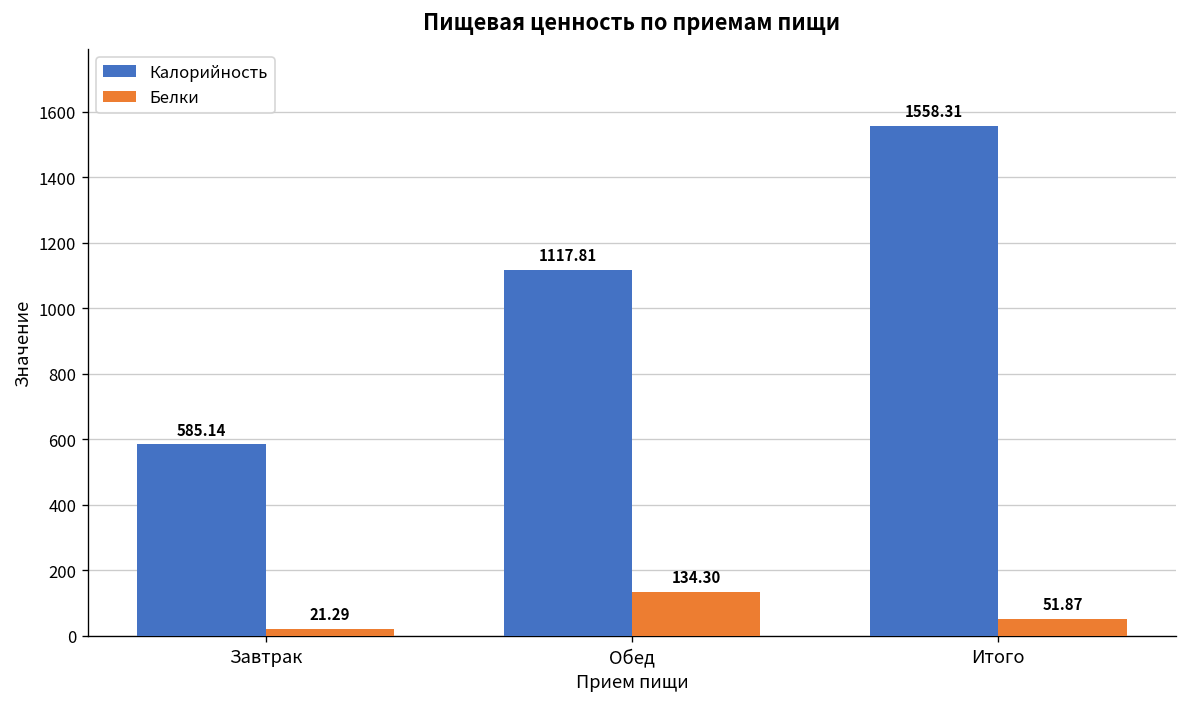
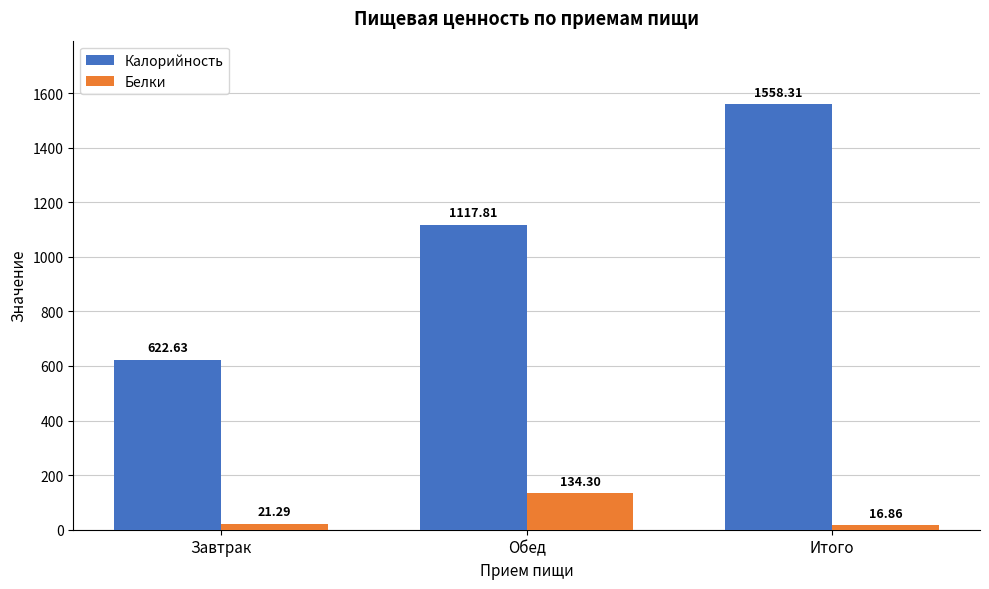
  {
    "Калорийность": {
-     "Завтрак": 585.14,
+     "Завтрак": 622.63,
      "Обед": 1117.81,
      "Итого": 1558.31
    },
    "Белки": {
      "Завтрак": 21.29,
      "Обед": 134.30,
-     "Итого": 51.87
+     "Итого": 16.86
    }
  }
